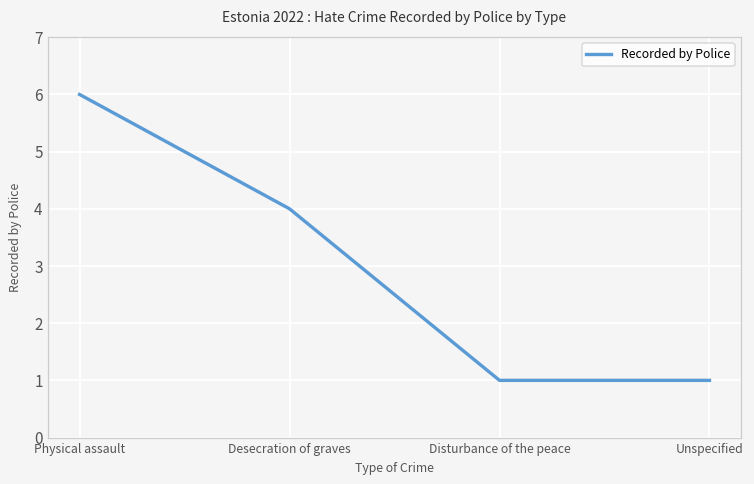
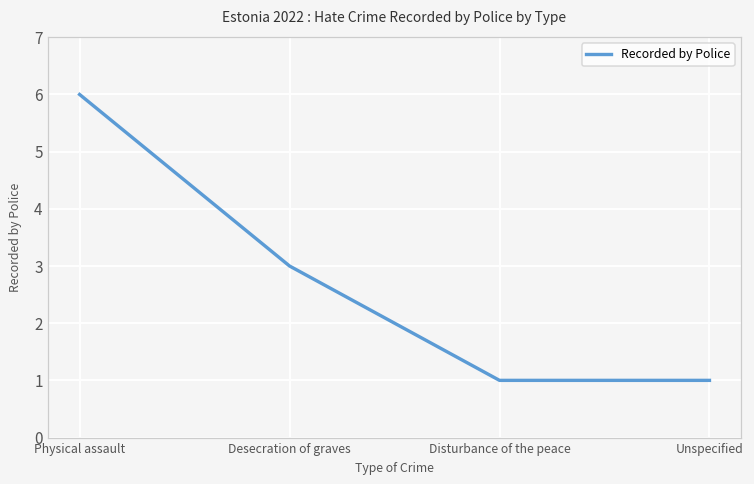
  {
    "Physical assault": 6,
-   "Desecration of graves": 4,
+   "Desecration of graves": 3,
    "Disturbance of the peace": 1,
    "Unspecified": 1
  }
